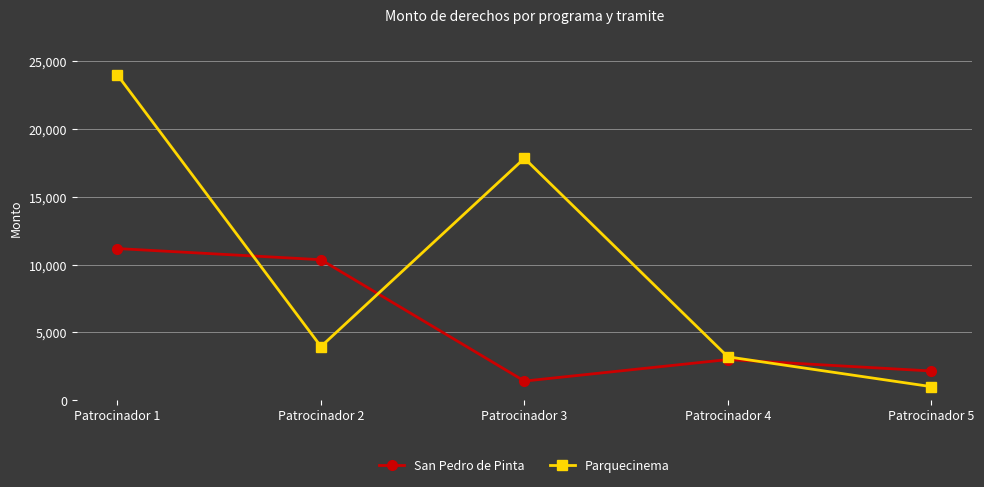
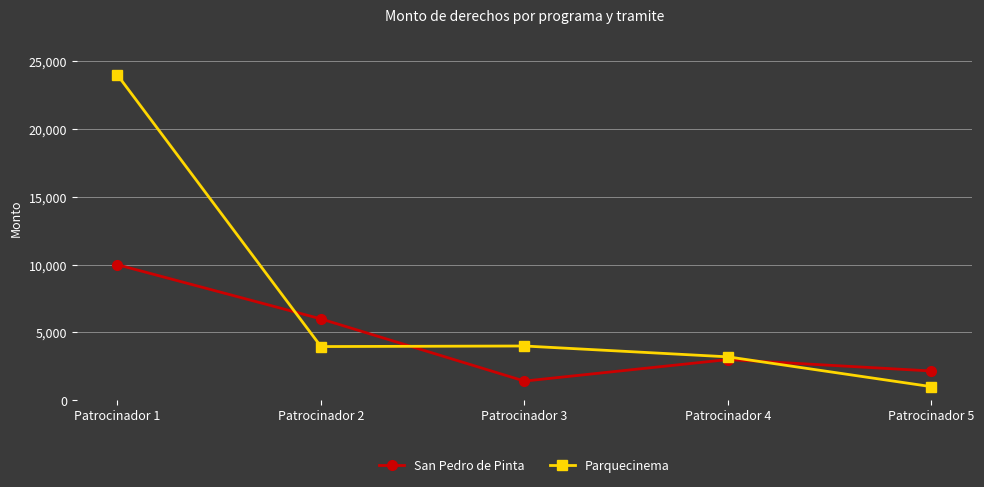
  {
    "San Pedro de Pinta": {
-     "Patrocinador 1": "11,200",
-     "Patrocinador 2": "10,400",
+     "Patrocinador 1": "10,000",
+     "Patrocinador 2": "6,000",
      "Patrocinador 3": "1,400",
      "Patrocinador 4": "3,000",
      "Patrocinador 5": "2,200"
    },
    "Parquecinema": {
      "Patrocinador 1": "24,000",
      "Patrocinador 2": "4,000",
-     "Patrocinador 3": "17,900",
+     "Patrocinador 3": "4,000",
      "Patrocinador 4": "3,200",
      "Patrocinador 5": "1,000"
    }
  }
